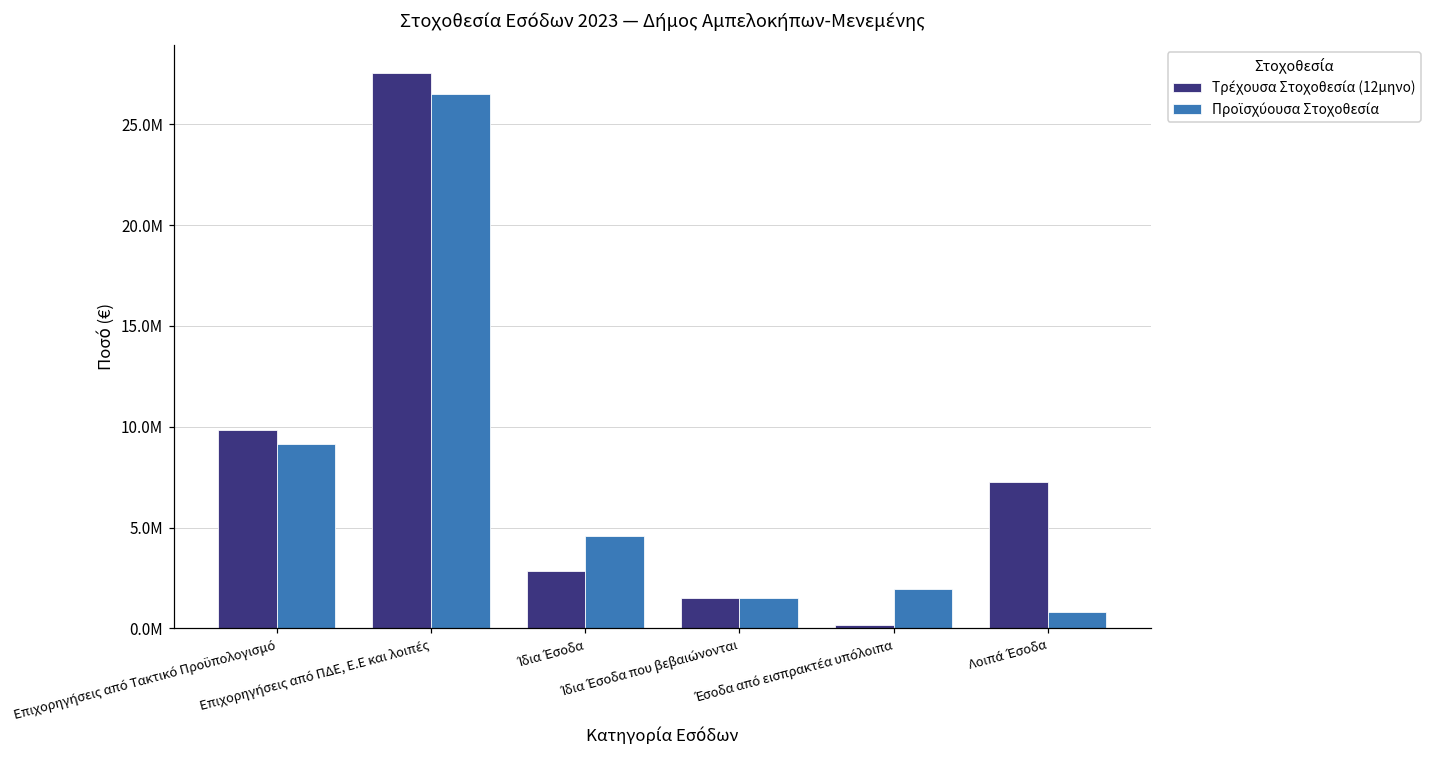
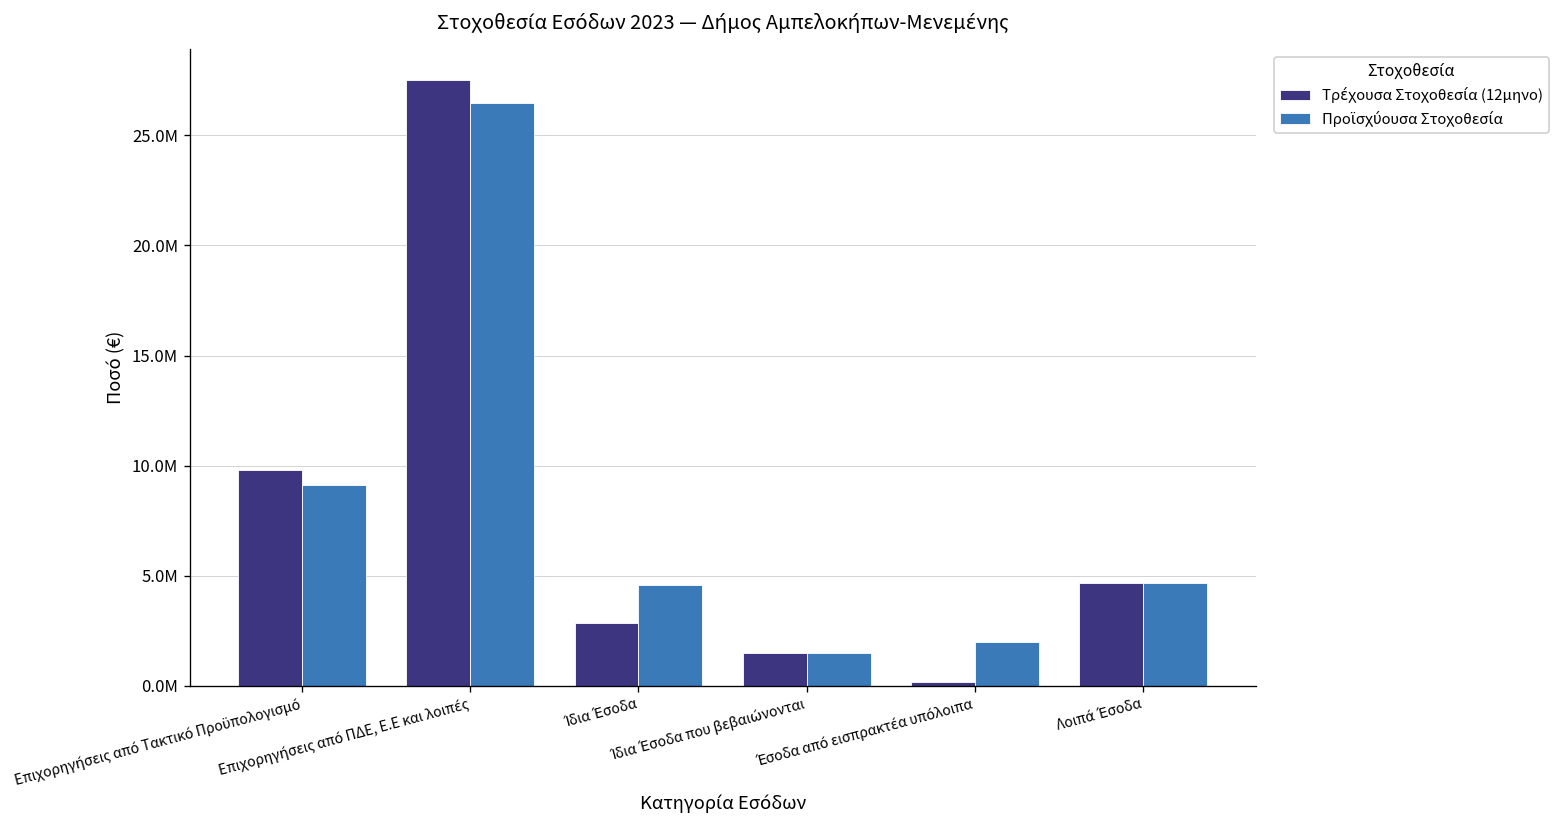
  {
    "Τρέχουσα Στοχοθεσία (12μηνο)": {
      "Επιχορηγήσεις από Τακτικό Προϋπολογισμό": 9800000,
      "Επιχορηγήσεις από ΠΔΕ, Ε.Ε και λοιπές": 27500000,
      "Ίδια Έσοδα": 2800000,
      "Ίδια Έσοδα που βεβαιώνονται": 1500000,
      "Έσοδα από εισπρακτέα υπόλοιπα": 200000,
-     "Λοιπά Έσοδα": 7200000
+     "Λοιπά Έσοδα": 4700000
    },
    "Προϊσχύουσα Στοχοθεσία": {
      "Επιχορηγήσεις από Τακτικό Προϋπολογισμό": 9100000,
      "Επιχορηγήσεις από ΠΔΕ, Ε.Ε και λοιπές": 26500000,
      "Ίδια Έσοδα": 4600000,
      "Ίδια Έσοδα που βεβαιώνονται": 1500000,
      "Έσοδα από εισπρακτέα υπόλοιπα": 2000000,
-     "Λοιπά Έσοδα": 800000
+     "Λοιπά Έσοδα": 4700000
    }
  }
